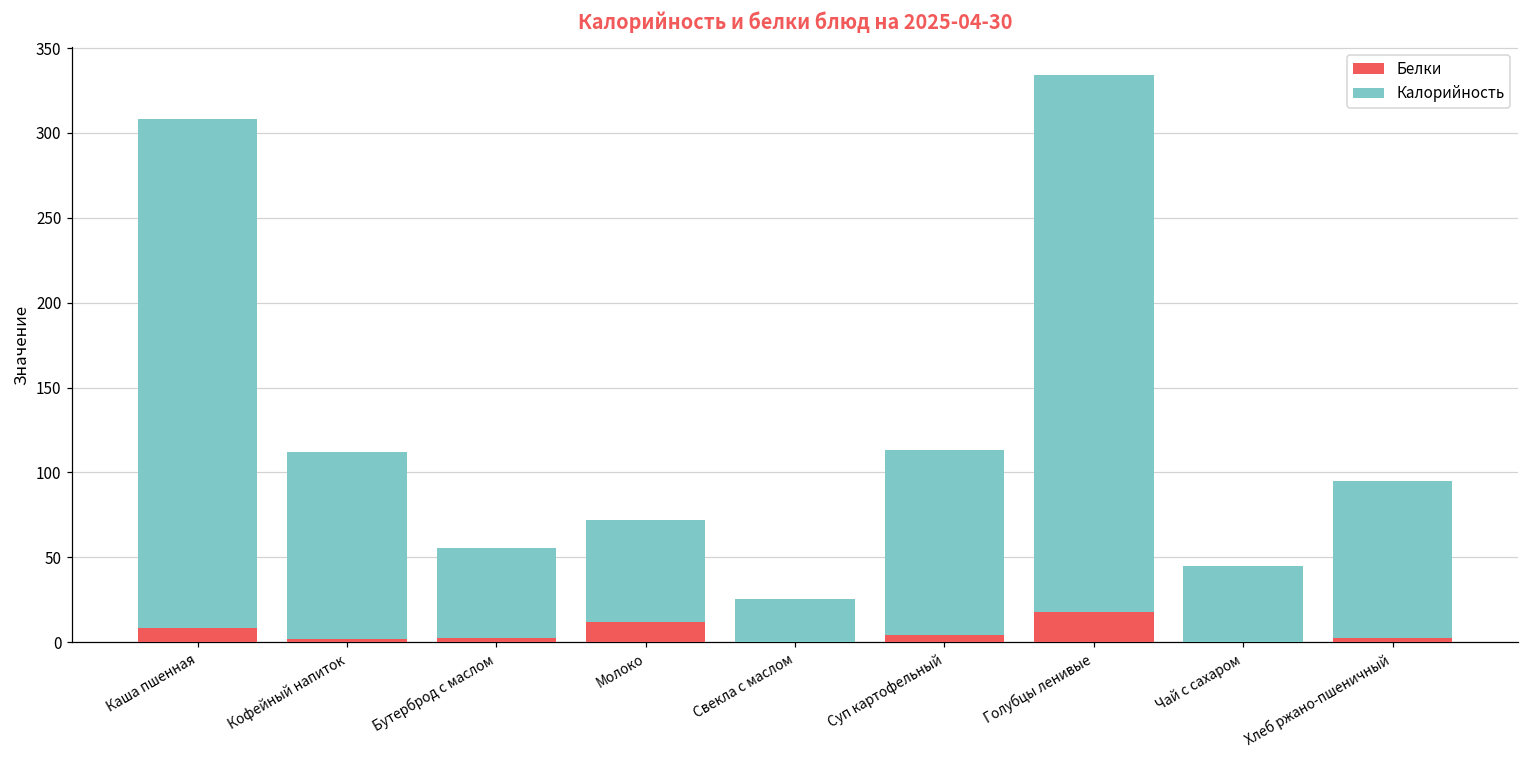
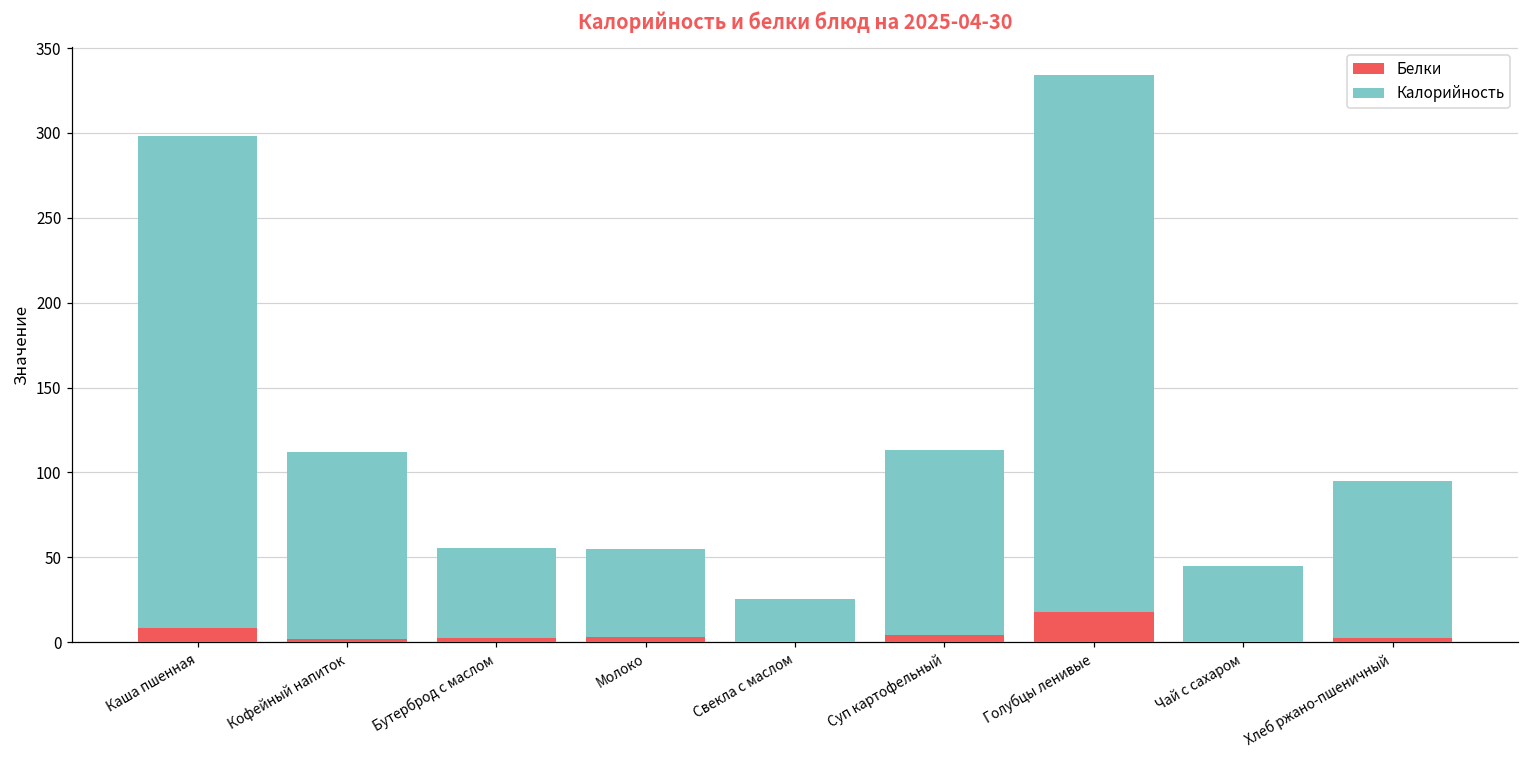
  {
    "Белки": {
      "Каша пшенная": 9,
      "Кофейный напиток": 2,
      "Бутерброд с маслом": 2,
-     "Молоко": 12,
+     "Молоко": 3,
      "Суп картофельный": 4,
      "Голубцы ленивые": 18,
      "Чай с сахаром": 0,
      "Хлеб ржано-пшеничный": 2
    },
    "Калорийность": {
-     "Каша пшенная": 300,
+     "Каша пшенная": 289,
      "Кофейный напиток": 110,
      "Бутерброд с маслом": 53,
-     "Молоко": 60,
+     "Молоко": 52,
      "Свекла с маслом": 25,
      "Суп картофельный": 109,
      "Голубцы ленивые": 316,
      "Чай с сахаром": 45,
      "Хлеб ржано-пшеничный": 93
    }
  }
